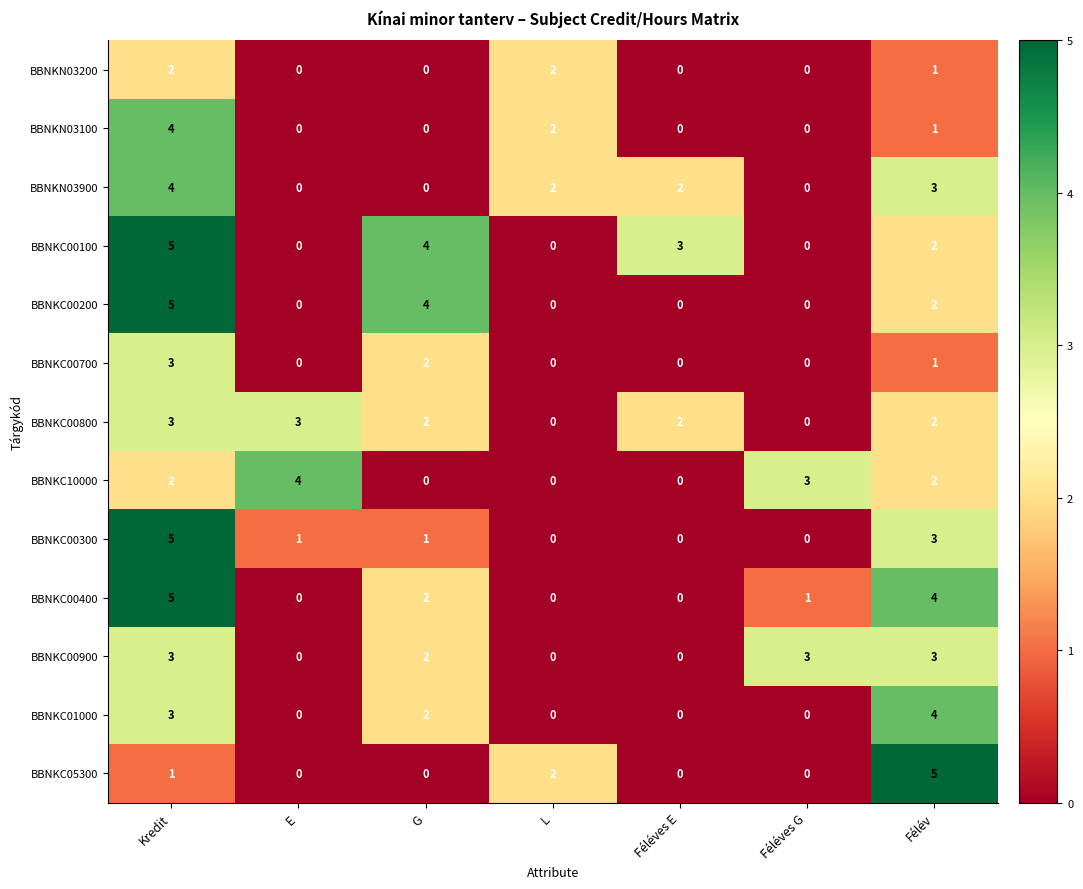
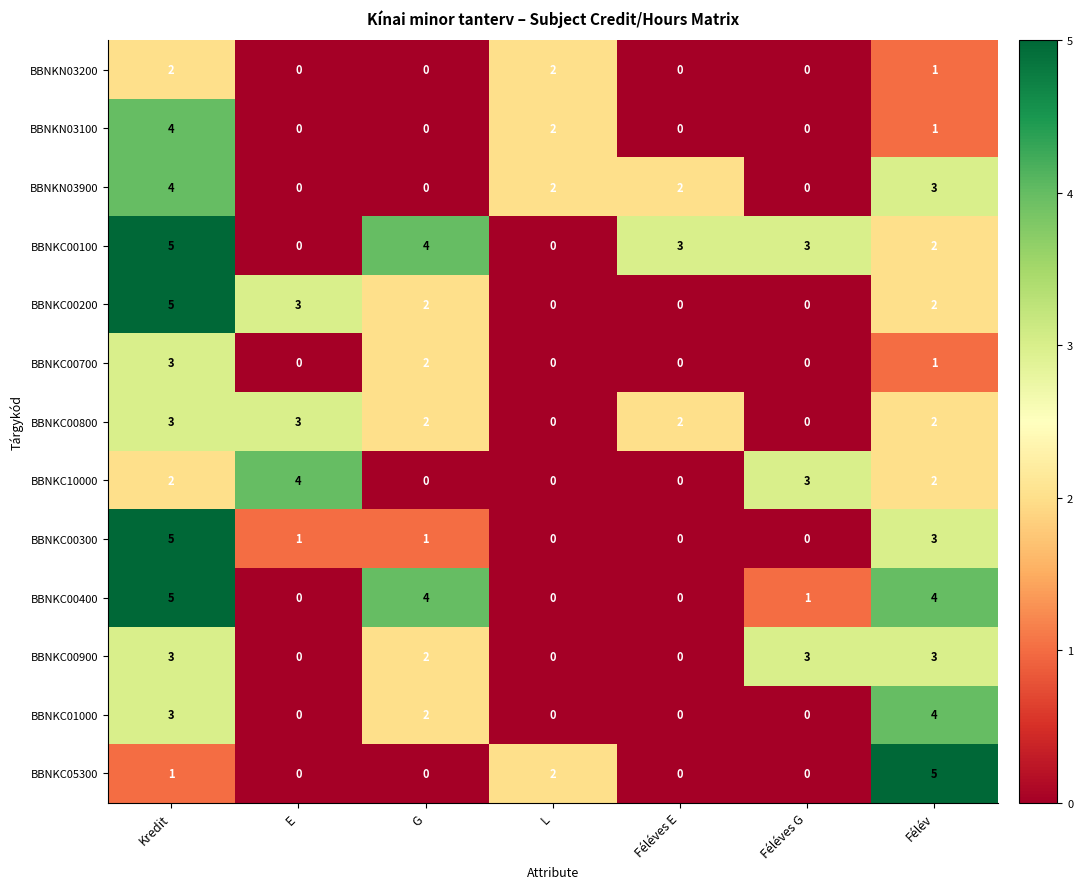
  {
    "BBNKN03200": {
      "Kredit": 2,
      "E": 0,
      "G": 0,
      "L": 2,
      "Féléves E": 0,
      "Féléves G": 0,
      "Félév": 1
    },
    "BBNKN03100": {
      "Kredit": 4,
      "E": 0,
      "G": 0,
      "L": 2,
      "Féléves E": 0,
      "Féléves G": 0,
      "Félév": 1
    },
    "BBNKN03900": {
      "Kredit": 4,
      "E": 0,
      "G": 0,
      "L": 2,
      "Féléves E": 2,
      "Féléves G": 0,
      "Félév": 3
    },
    "BBNKC00100": {
      "Kredit": 5,
      "E": 0,
      "G": 4,
      "L": 0,
      "Féléves E": 3,
-     "Féléves G": 0,
+     "Féléves G": 3,
      "Félév": 2
    },
    "BBNKC00200": {
      "Kredit": 5,
-     "E": 0,
-     "G": 4,
+     "E": 3,
+     "G": 2,
      "L": 0,
      "Féléves E": 0,
      "Féléves G": 0,
      "Félév": 2
    },
    "BBNKC00700": {
      "Kredit": 3,
      "E": 0,
      "G": 2,
      "L": 0,
      "Féléves E": 0,
      "Féléves G": 0,
      "Félév": 1
    },
    "BBNKC00800": {
      "Kredit": 3,
      "E": 3,
      "G": 2,
      "L": 0,
      "Féléves E": 2,
      "Féléves G": 0,
      "Félév": 2
    },
    "BBNKC10000": {
      "Kredit": 2,
      "E": 4,
      "G": 0,
      "L": 0,
      "Féléves E": 0,
      "Féléves G": 3,
      "Félév": 2
    },
    "BBNKC00300": {
      "Kredit": 5,
      "E": 1,
      "G": 1,
      "L": 0,
      "Féléves E": 0,
      "Féléves G": 0,
      "Félév": 3
    },
    "BBNKC00400": {
      "Kredit": 5,
      "E": 0,
-     "G": 2,
+     "G": 4,
      "L": 0,
      "Féléves E": 0,
      "Féléves G": 1,
      "Félév": 4
    },
    "BBNKC00900": {
      "Kredit": 3,
      "E": 0,
      "G": 2,
      "L": 0,
      "Féléves E": 0,
      "Féléves G": 3,
      "Félév": 3
    },
    "BBNKC01000": {
      "Kredit": 3,
      "E": 0,
      "G": 2,
      "L": 0,
      "Féléves E": 0,
      "Féléves G": 0,
      "Félév": 4
    },
    "BBNKC05300": {
      "Kredit": 1,
      "E": 0,
      "G": 0,
      "L": 2,
      "Féléves E": 0,
      "Féléves G": 0,
      "Félév": 5
    }
  }
